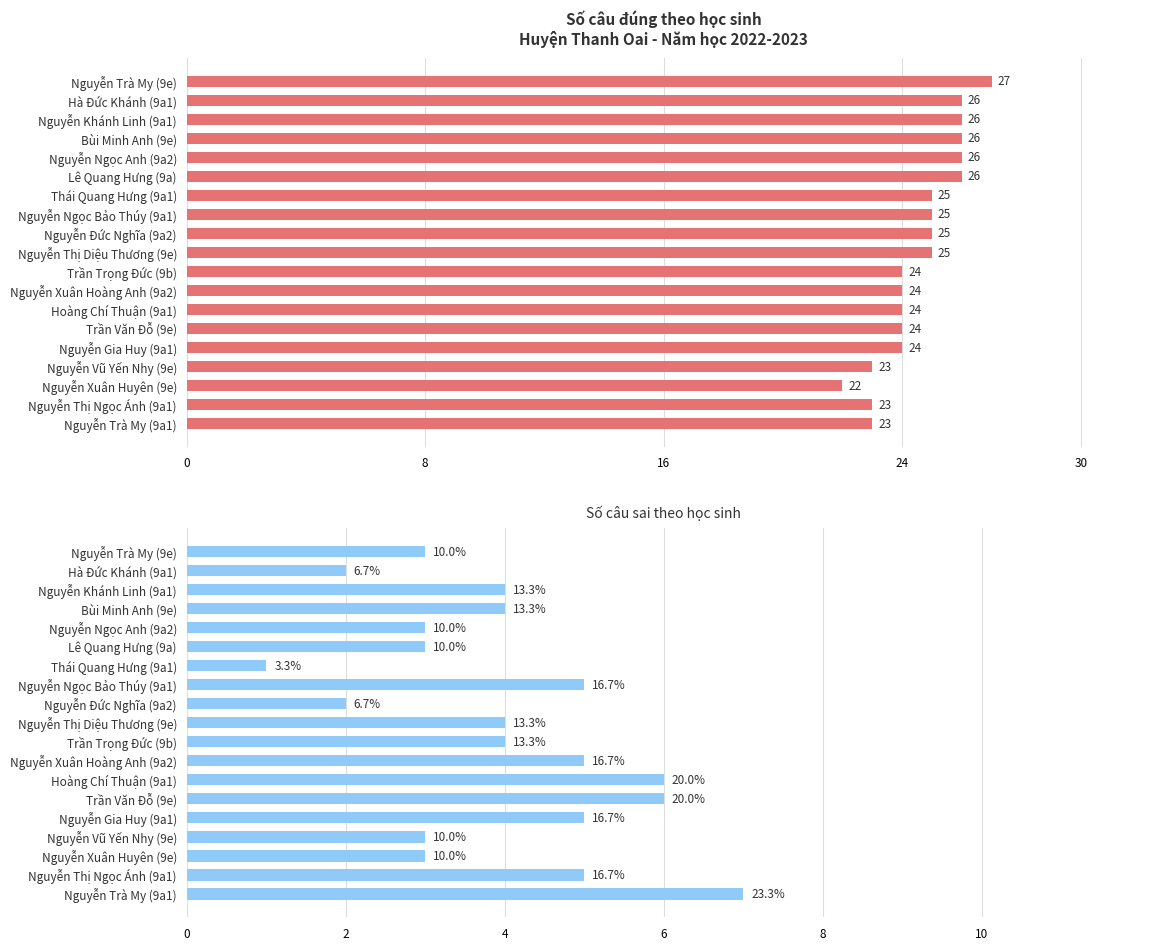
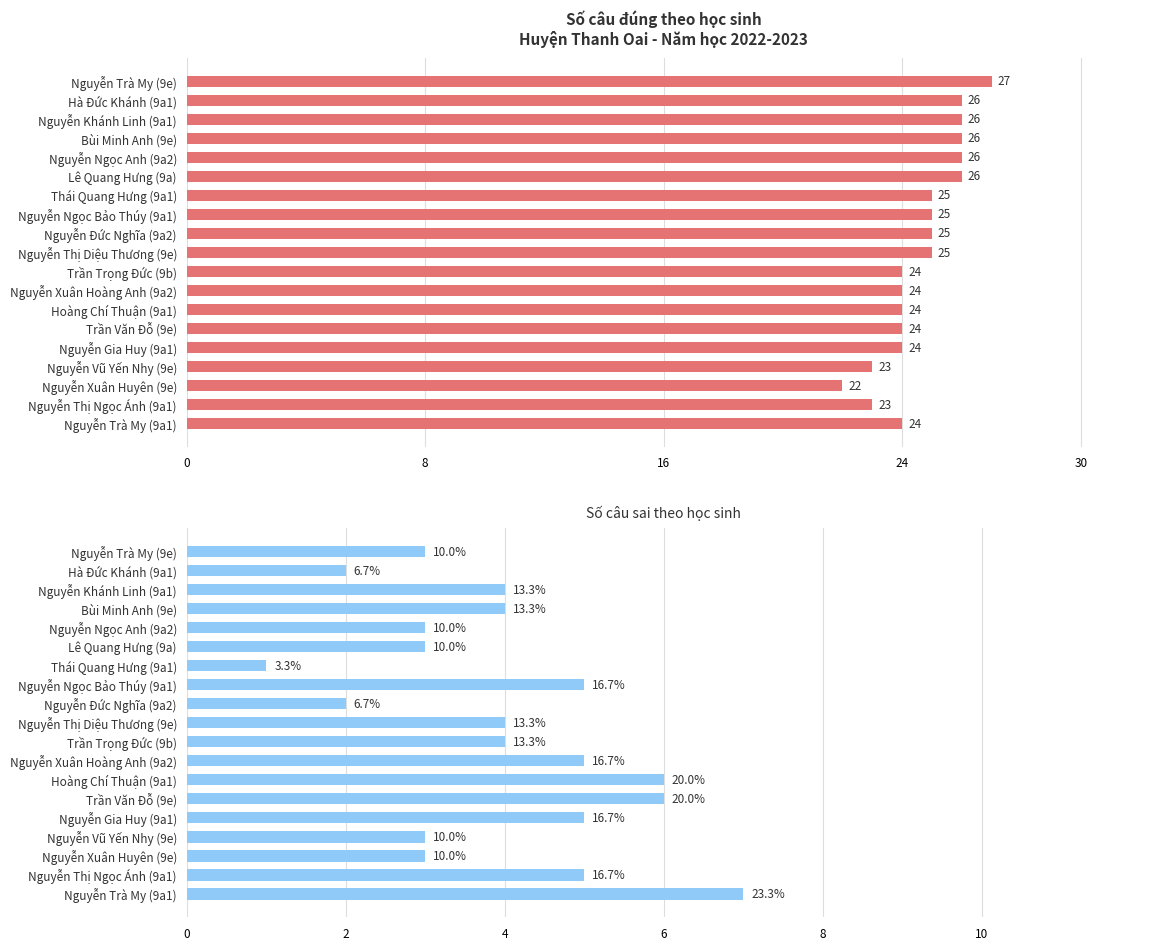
  {
    "Số câu đúng theo học sinh Huyện Thanh Oai - Năm học 2022-2023": {
      "Nguyễn Trà My (9e)": 27,
      "Hà Đức Khánh (9a1)": 26,
      "Nguyễn Khánh Linh (9a1)": 26,
      "Bùi Minh Anh (9e)": 26,
      "Nguyễn Ngọc Anh (9a2)": 26,
      "Lê Quang Hưng (9a)": 26,
      "Thái Quang Hưng (9a1)": 25,
      "Nguyễn Ngọc Bảo Thúy (9a1)": 25,
      "Nguyễn Đức Nghĩa (9a2)": 25,
      "Nguyễn Thị Diệu Thương (9e)": 25,
      "Trần Trọng Đức (9b)": 24,
      "Nguyễn Xuân Hoàng Anh (9a2)": 24,
      "Hoàng Chí Thuận (9a1)": 24,
      "Trần Văn Đỗ (9e)": 24,
      "Nguyễn Gia Huy (9a1)": 24,
      "Nguyễn Vũ Yến Nhy (9e)": 23,
      "Nguyễn Xuân Huyên (9e)": 22,
      "Nguyễn Thị Ngọc Ánh (9a1)": 23,
-     "Nguyễn Trà My (9a1)": 23
+     "Nguyễn Trà My (9a1)": 24
    }
  }
